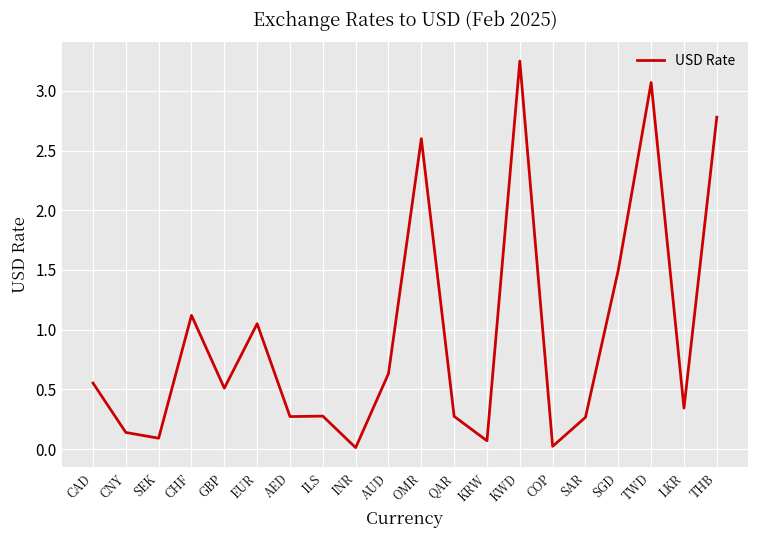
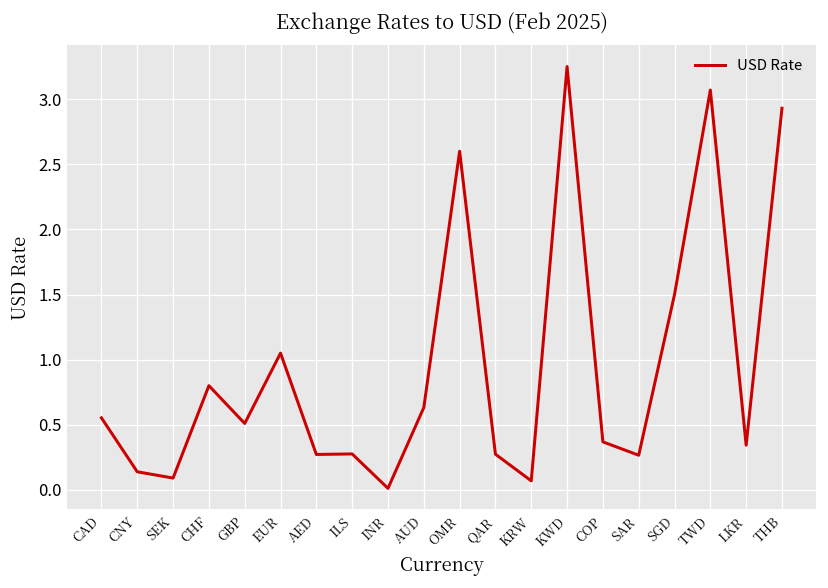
  {
    "CAD": 0.55,
    "CNY": 0.14,
    "SEK": 0.09,
-   "CHF": 1.12,
+   "CHF": 0.80,
    "GBP": 0.51,
    "EUR": 1.05,
    "AED": 0.27,
    "ILS": 0.28,
    "INR": 0.01,
    "AUD": 0.63,
    "OMR": 2.60,
    "QAR": 0.27,
    "KRW": 0.07,
    "KWD": 3.25,
-   "COP": 0.02,
+   "COP": 0.37,
    "SAR": 0.27,
    "SGD": 1.50,
    "TWD": 3.07,
    "LKR": 0.34,
-   "THB": 2.78
+   "THB": 2.93
  }
